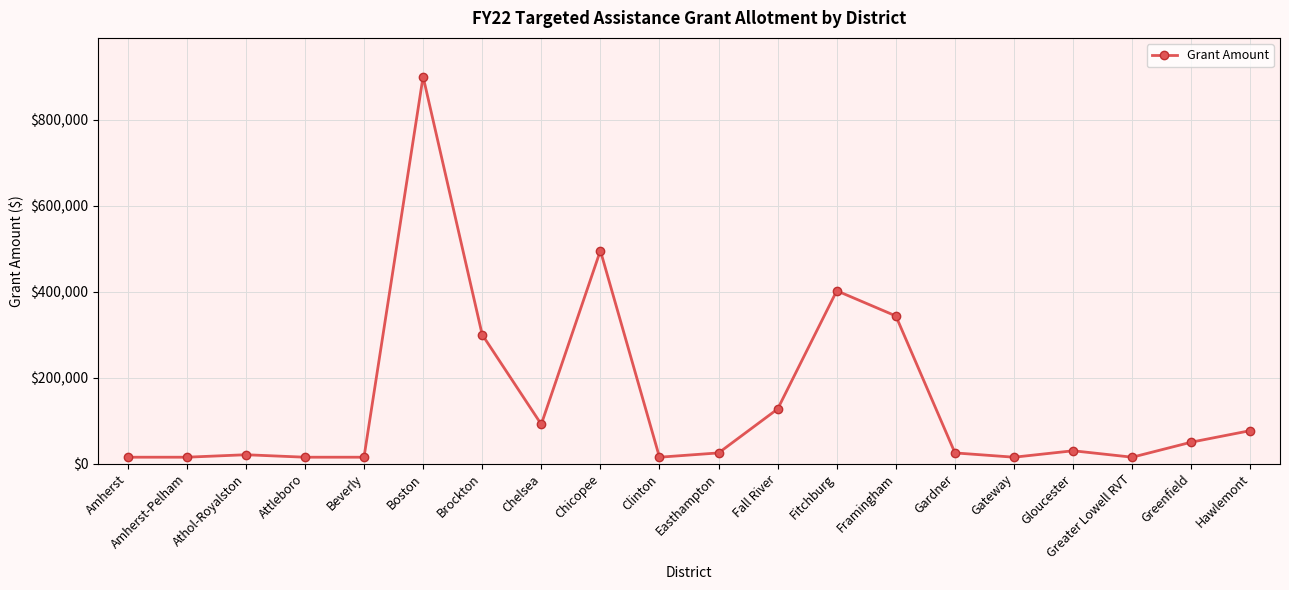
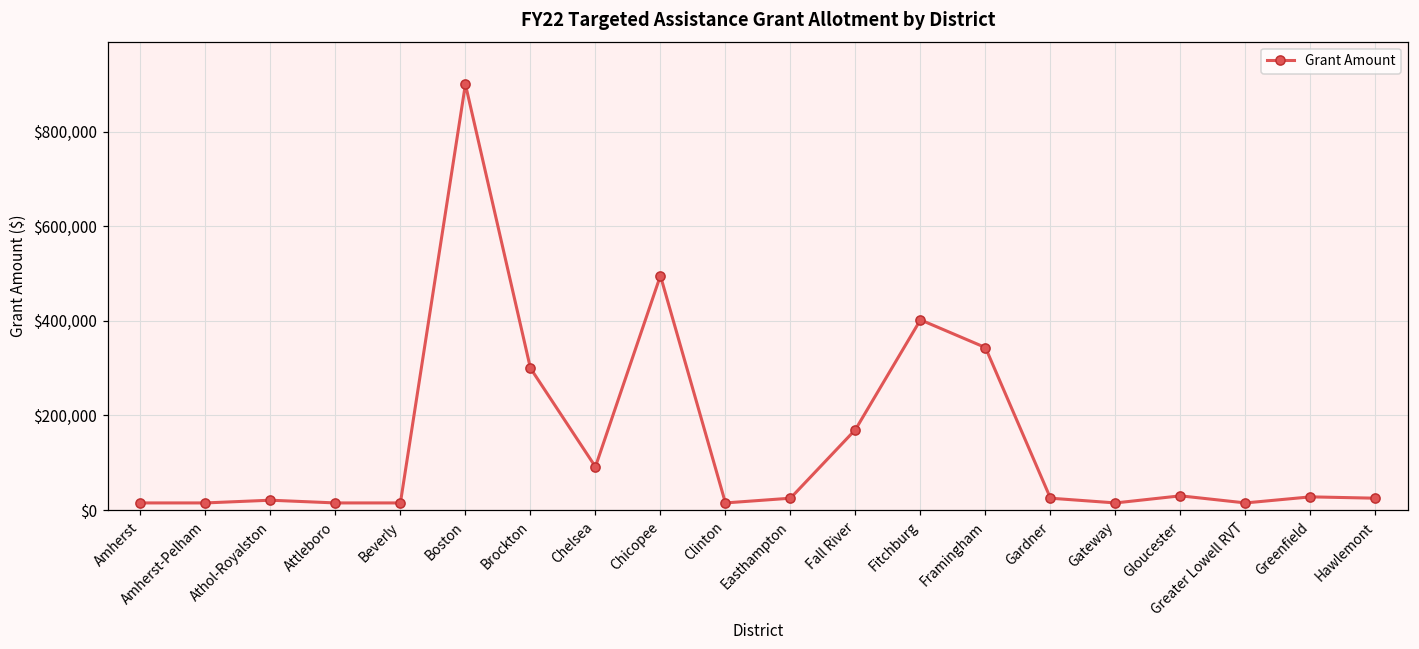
  {
    "Amherst": "$20,000",
    "Amherst-Pelham": "$20,000",
    "Athol-Royalston": "$20,000",
    "Attleboro": "$20,000",
    "Beverly": "$20,000",
    "Boston": "$900,000",
    "Brockton": "$300,000",
    "Chelsea": "$90,000",
    "Chicopee": "$500,000",
    "Clinton": "$20,000",
    "Easthampton": "$30,000",
-   "Fall River": "$130,000",
+   "Fall River": "$170,000",
    "Fitchburg": "$400,000",
    "Framingham": "$340,000",
    "Gardner": "$30,000",
    "Gateway": "$20,000",
    "Gloucester": "$30,000",
    "Greater Lowell RVT": "$20,000",
-   "Greenfield": "$50,000",
-   "Hawlemont": "$80,000"
+   "Greenfield": "$30,000",
+   "Hawlemont": "$30,000"
  }
